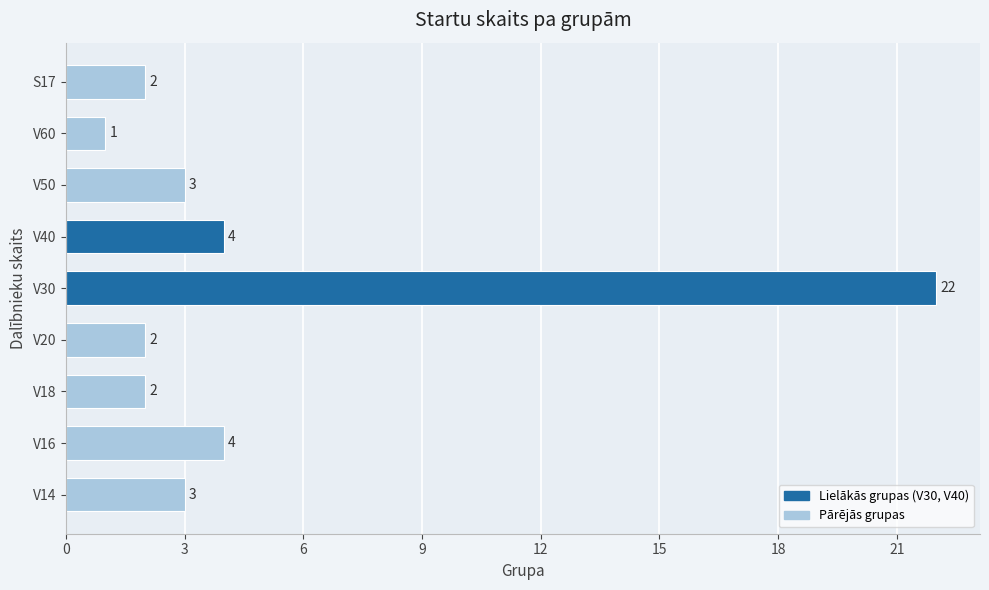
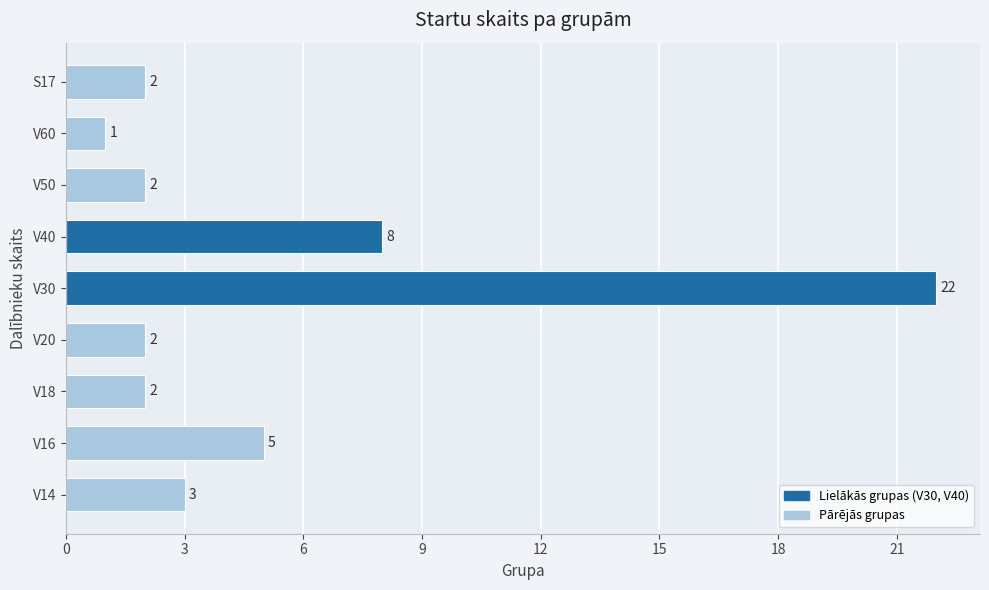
  {
    "S17": 2,
    "V60": 1,
-   "V50": 3,
-   "V40": 4,
+   "V50": 2,
+   "V40": 8,
    "V30": 22,
    "V20": 2,
    "V18": 2,
-   "V16": 4,
+   "V16": 5,
    "V14": 3
  }
